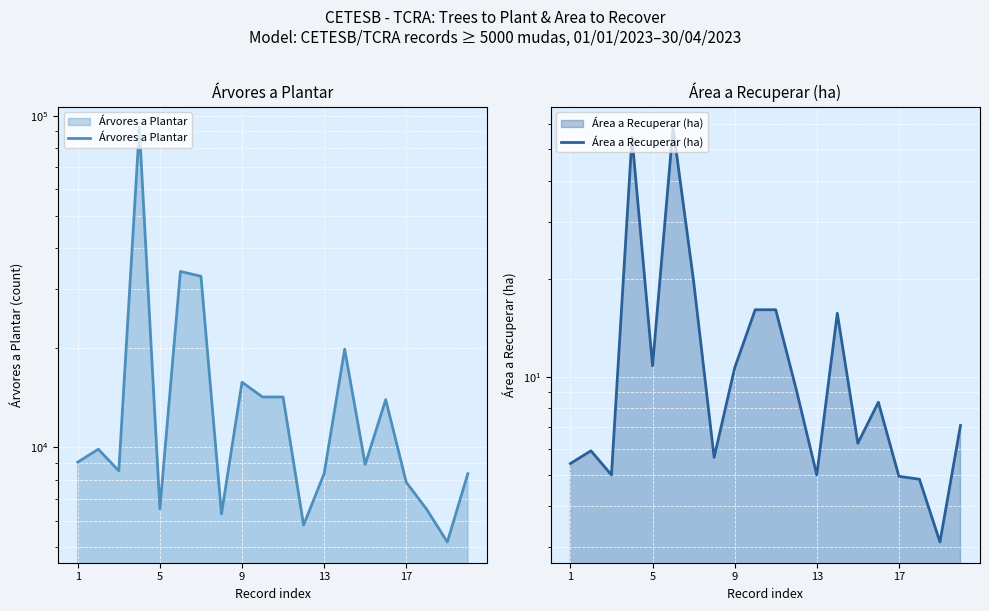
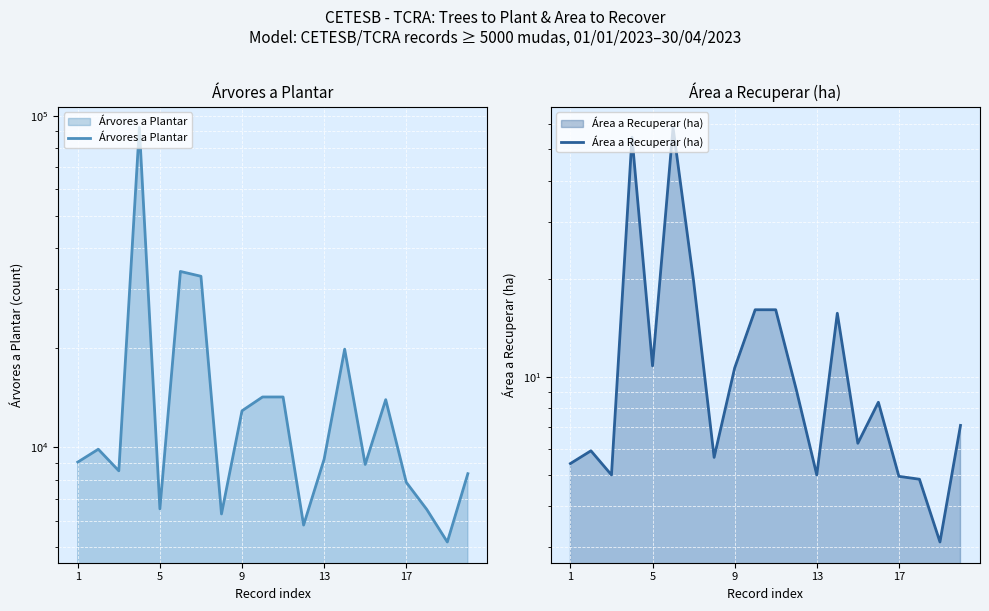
  {
    "Árvores a Plantar": {
      "1": 9000,
      "5": 6500,
-     "9": 16000,
-     "13": 8300,
+     "9": 12900,
+     "13": 9200,
      "17": 7900
    }
  }
